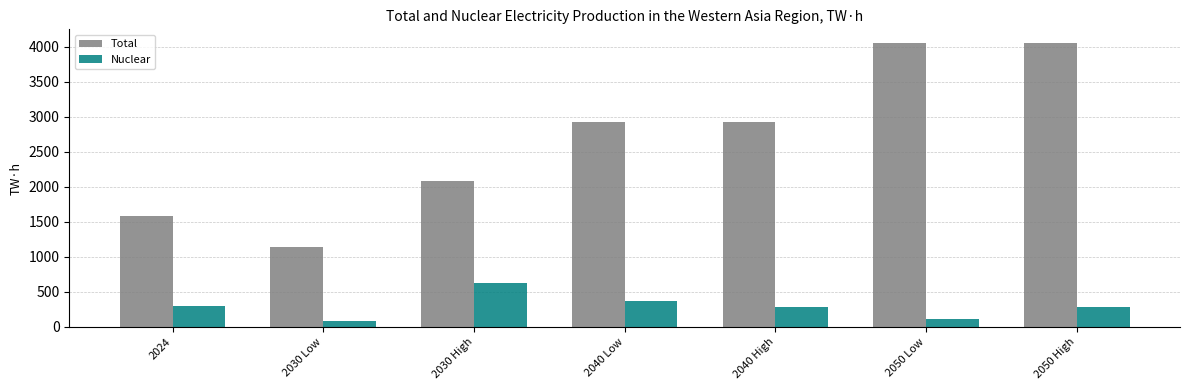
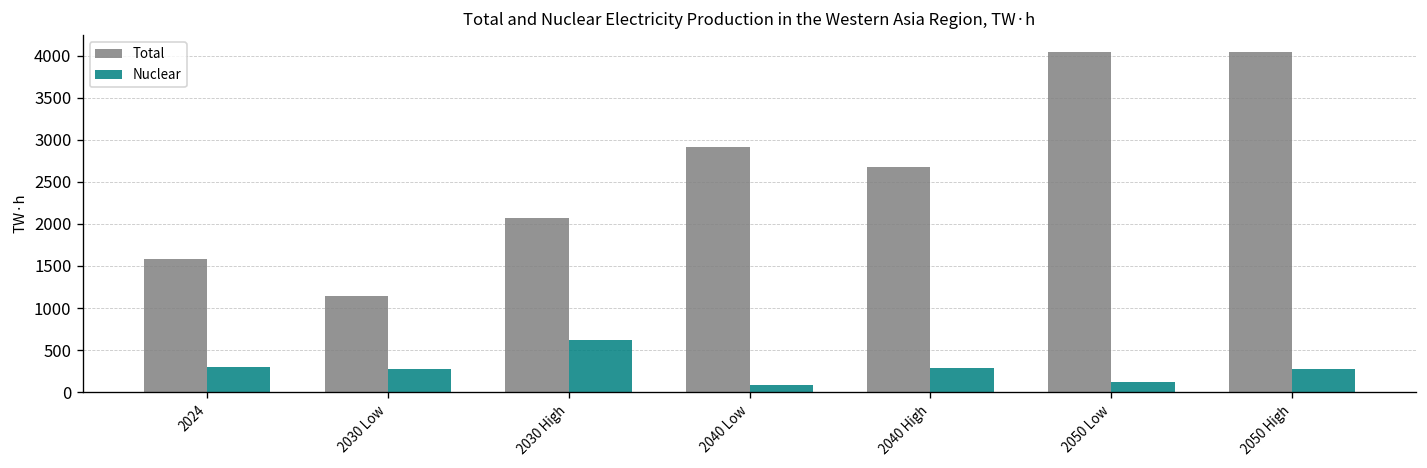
  {
    "Total": {
      "2024": 1600,
      "2030 Low": 1100,
      "2030 High": 2100,
      "2040 Low": 2900,
-     "2040 High": 2900,
+     "2040 High": 2700,
      "2050 Low": 4000,
      "2050 High": 4000
    },
    "Nuclear": {
      "2024": 300,
-     "2030 Low": 100,
+     "2030 Low": 300,
      "2030 High": 600,
-     "2040 Low": 400,
+     "2040 Low": 100,
      "2040 High": 300,
      "2050 Low": 100,
      "2050 High": 300
    }
  }
